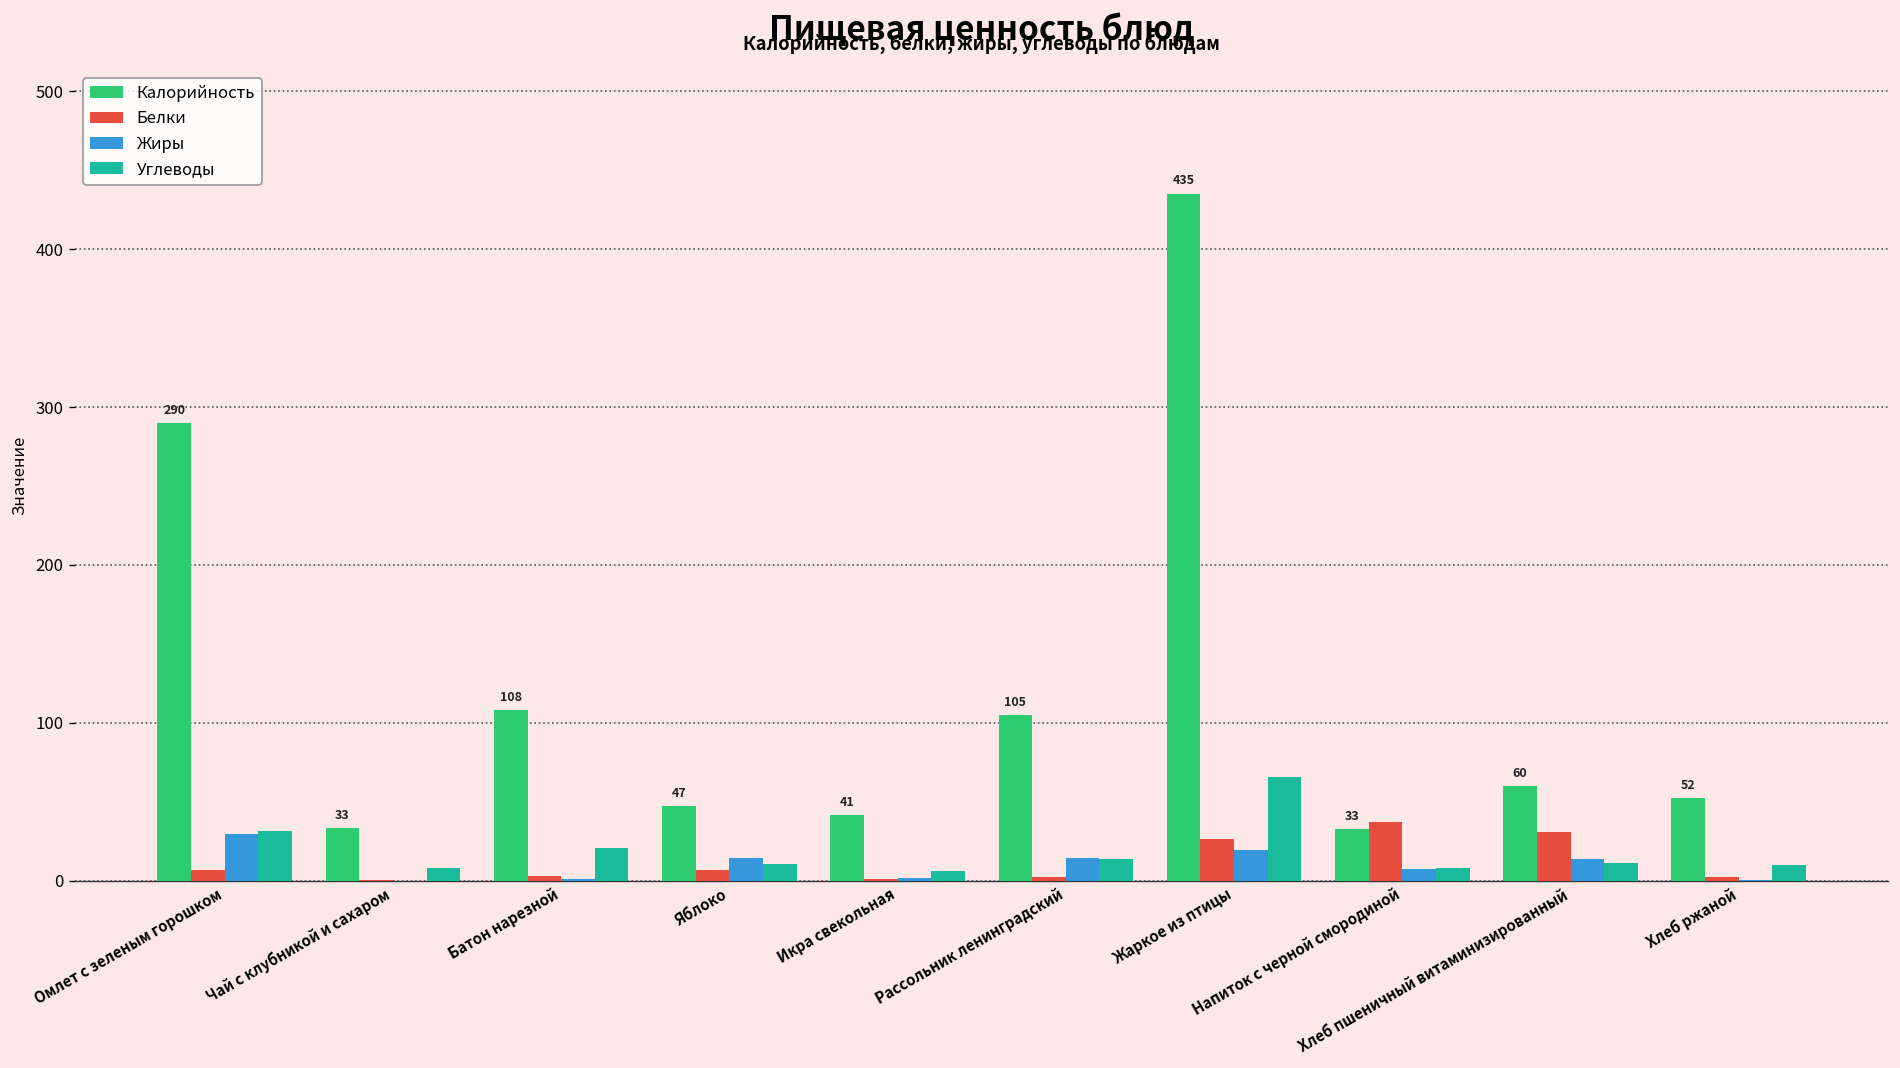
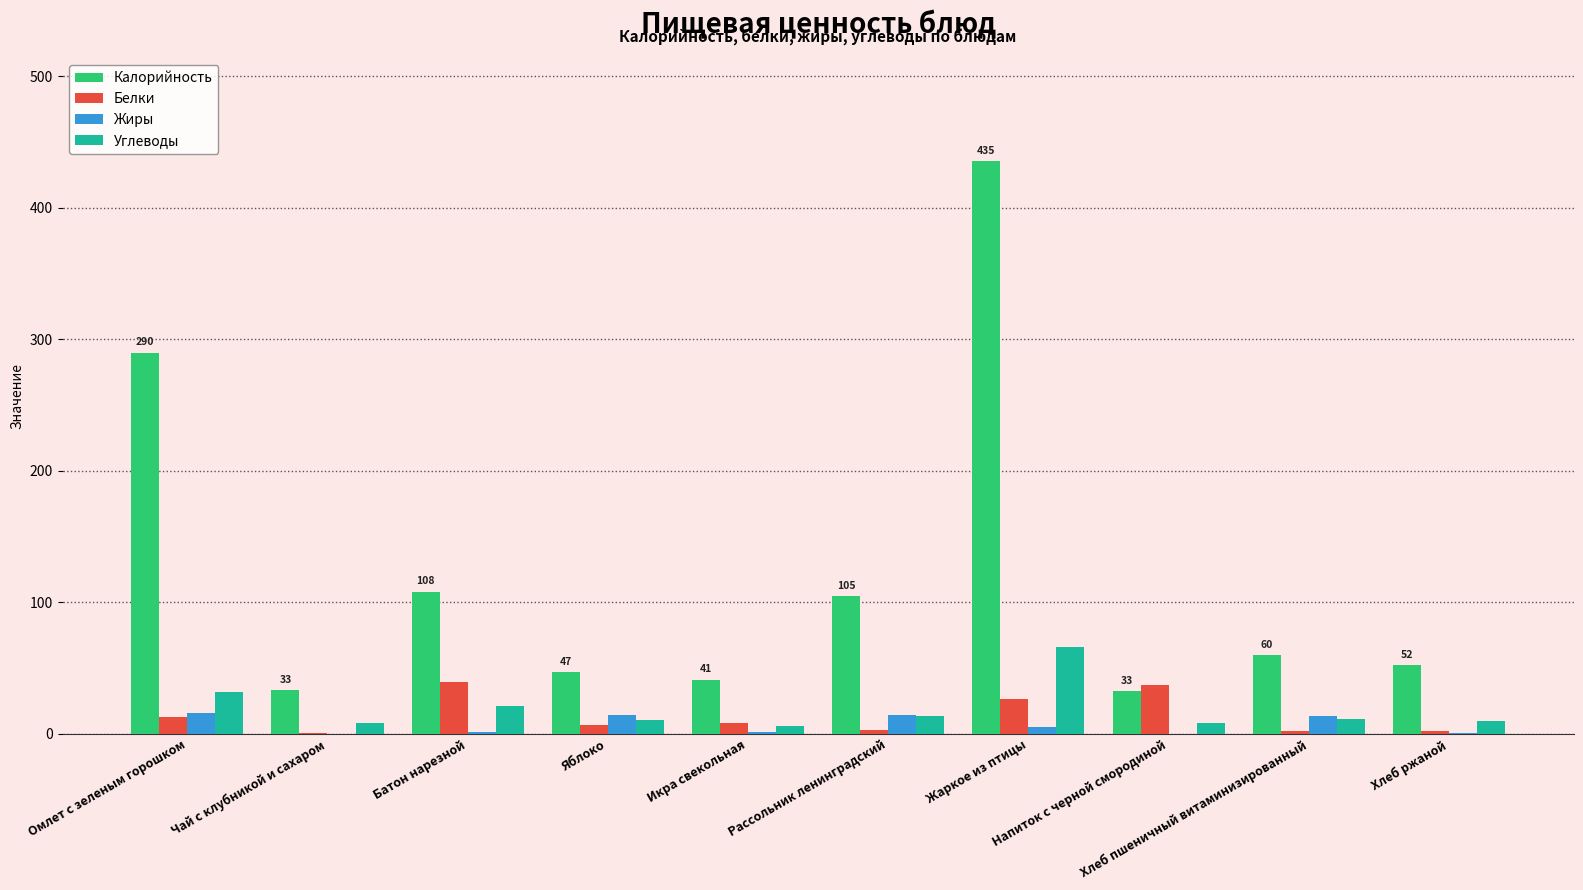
  {
    "Белки": {
-     "Омлет с зеленым горошком": 6,
-     "Батон нарезной": 3,
+     "Омлет с зеленым горошком": 13,
+     "Батон нарезной": 40,
      "Яблоко": 7,
-     "Икра свекольная": 1,
+     "Икра свекольная": 9,
      "Рассольник ленинградский": 3,
      "Жаркое из птицы": 26,
      "Напиток с черной смородиной": 37,
-     "Хлеб пшеничный витаминизированный": 31,
+     "Хлеб пшеничный витаминизированный": 2,
      "Хлеб ржаной": 2
    },
    "Жиры": {
-     "Омлет с зеленым горошком": 29,
+     "Омлет с зеленым горошком": 16,
      "Яблоко": 15,
      "Рассольник ленинградский": 14,
-     "Жаркое из птицы": 19,
-     "Напиток с черной смородиной": 7,
+     "Жаркое из птицы": 5,
+     "Напиток с черной смородиной": 0,
      "Хлеб пшеничный витаминизированный": 14
    }
  }
